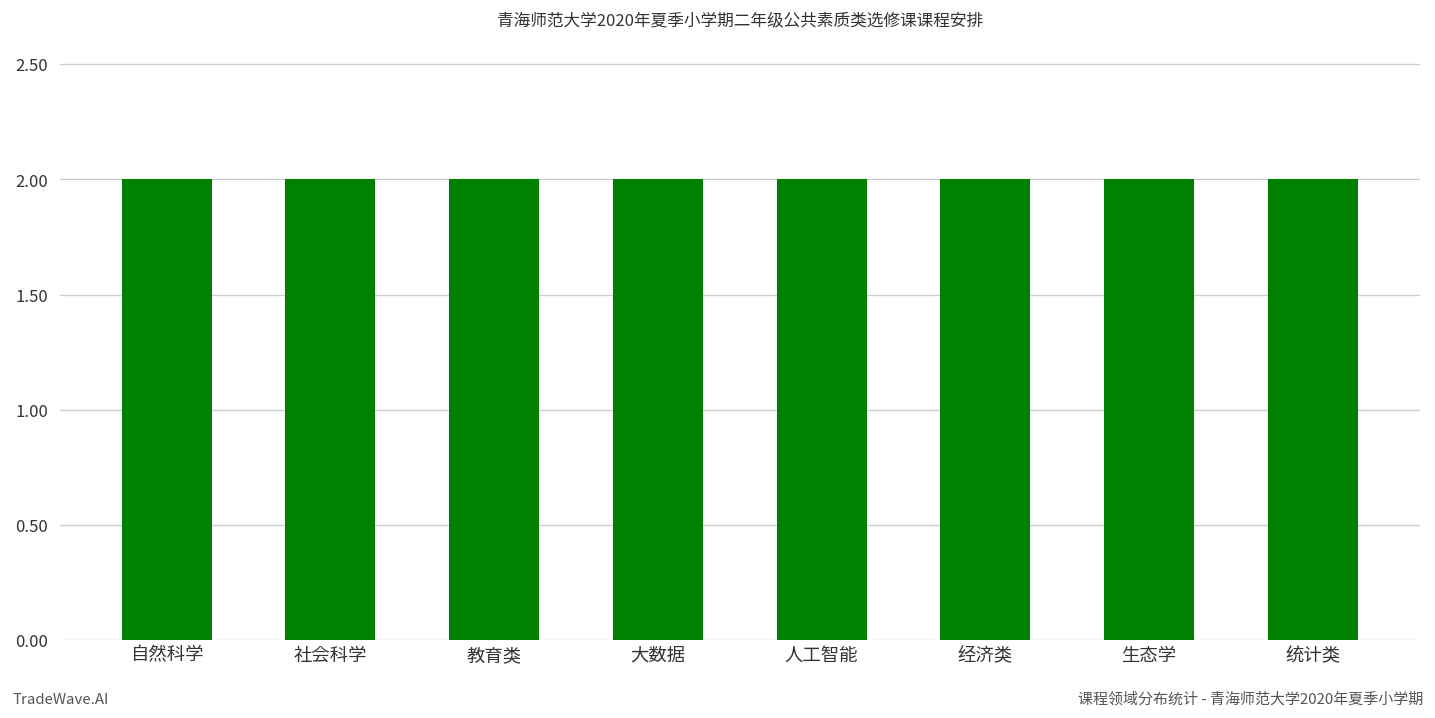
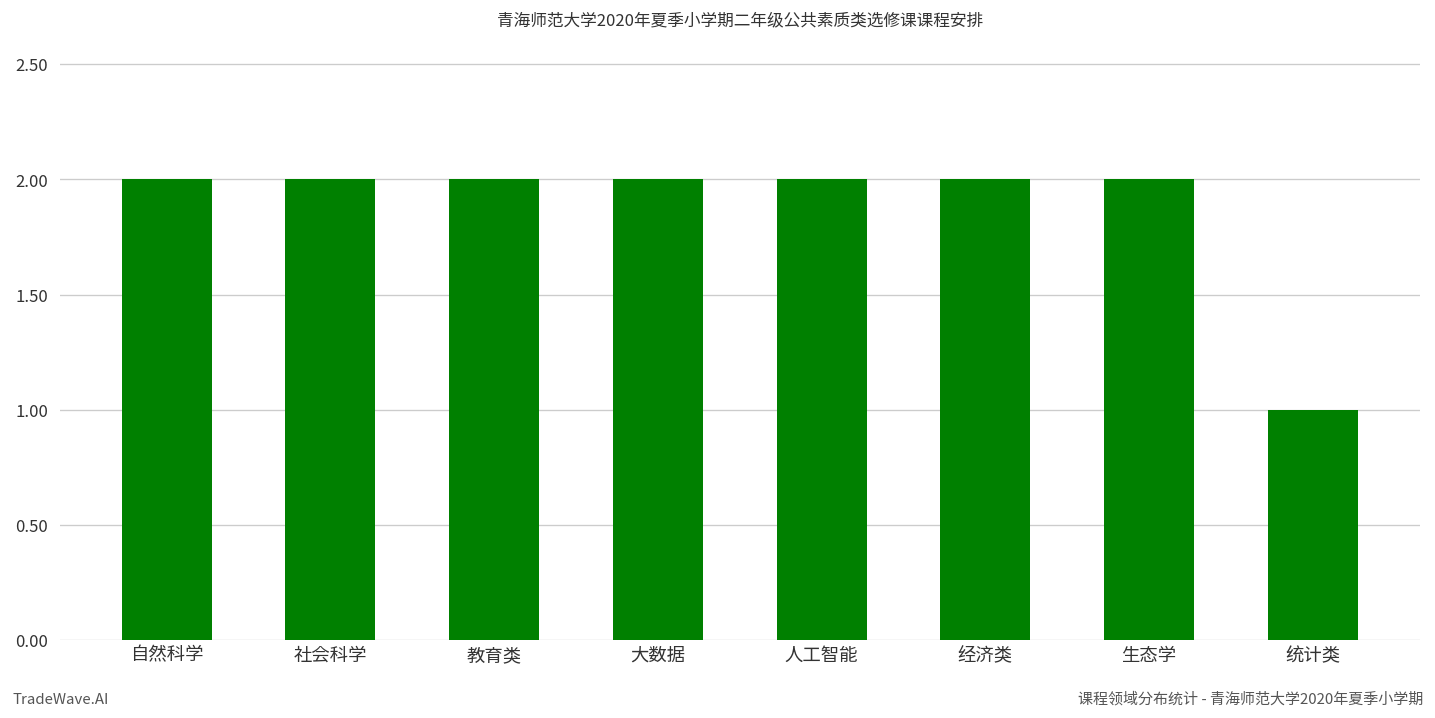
  {
    "自然科学": 2,
    "社会科学": 2,
    "教育类": 2,
    "大数据": 2,
    "人工智能": 2,
    "经济类": 2,
    "生态学": 2,
-   "统计类": 2
+   "统计类": 1
  }
